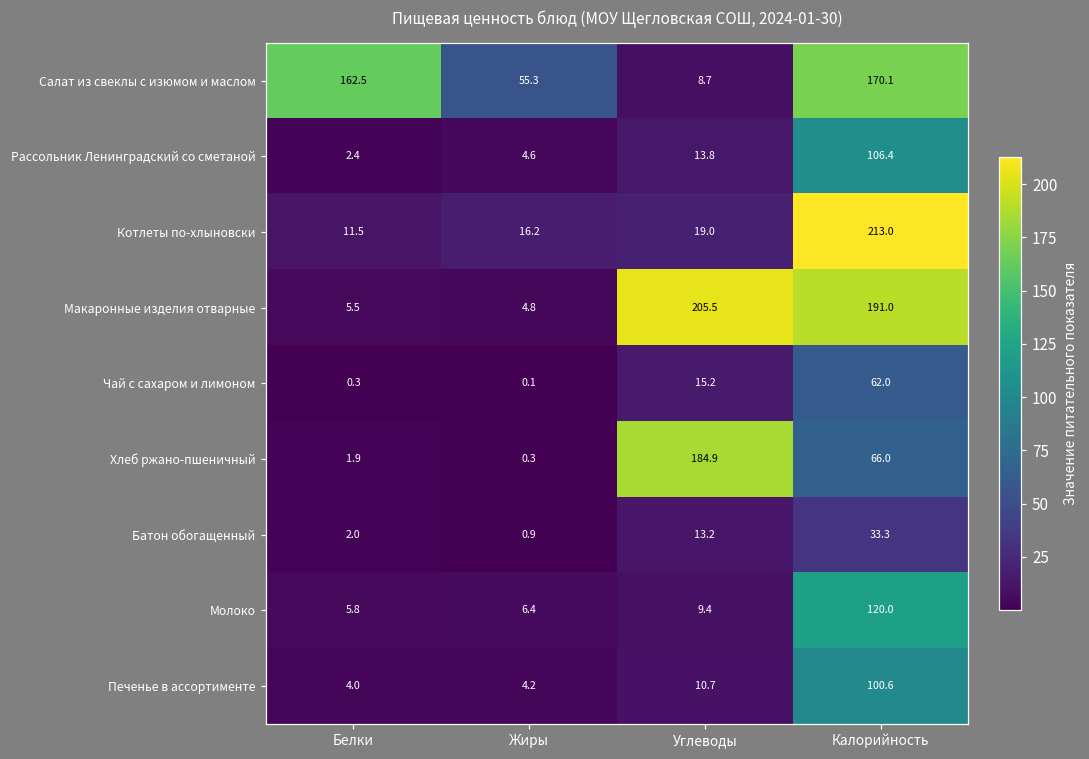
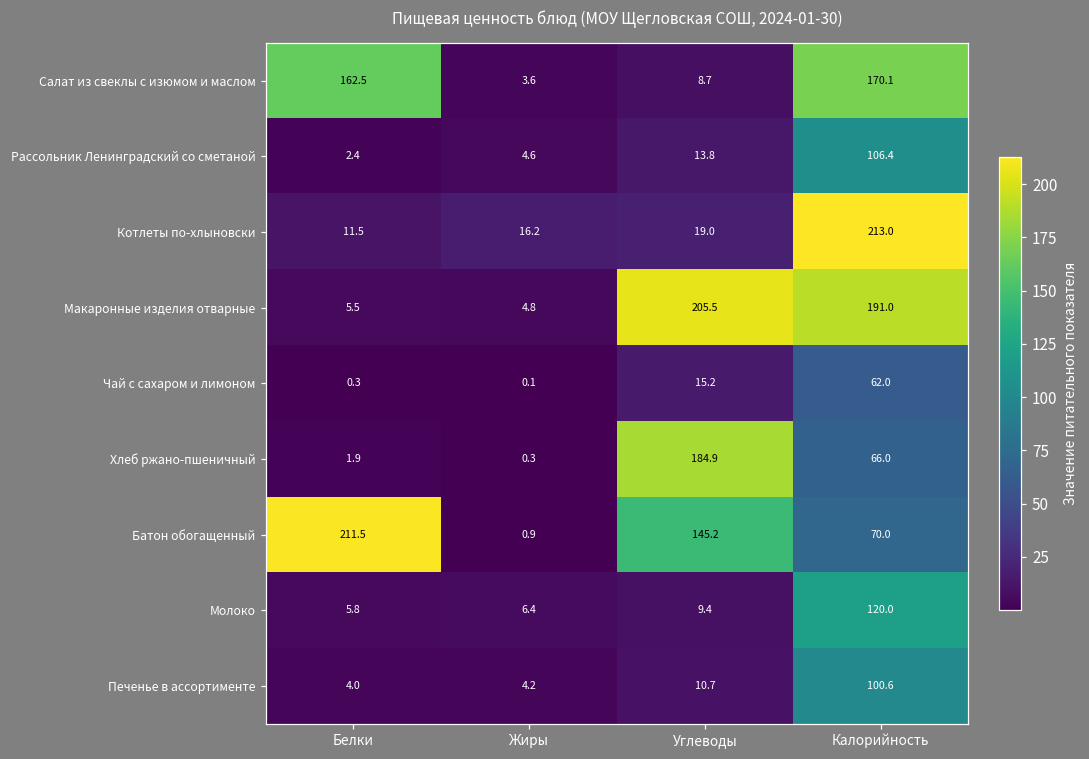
  {
    "Салат из свеклы с изюмом и маслом": {
      "Белки": 162.5,
-     "Жиры": 55.3,
+     "Жиры": 3.6,
      "Углеводы": 8.7,
      "Калорийность": 170.1
    },
    "Рассольник Ленинградский со сметаной": {
      "Белки": 2.4,
      "Жиры": 4.6,
      "Углеводы": 13.8,
      "Калорийность": 106.4
    },
    "Котлеты по-хлыновски": {
      "Белки": 11.5,
      "Жиры": 16.2,
      "Углеводы": 19.0,
      "Калорийность": 213.0
    },
    "Макаронные изделия отварные": {
      "Белки": 5.5,
      "Жиры": 4.8,
      "Углеводы": 205.5,
      "Калорийность": 191.0
    },
    "Чай с сахаром и лимоном": {
      "Белки": 0.3,
      "Жиры": 0.1,
      "Углеводы": 15.2,
      "Калорийность": 62.0
    },
    "Хлеб ржано-пшеничный": {
      "Белки": 1.9,
      "Жиры": 0.3,
      "Углеводы": 184.9,
      "Калорийность": 66.0
    },
    "Батон обогащенный": {
-     "Белки": 2.0,
+     "Белки": 211.5,
      "Жиры": 0.9,
-     "Углеводы": 13.2,
-     "Калорийность": 33.3
+     "Углеводы": 145.2,
+     "Калорийность": 70.0
    },
    "Молоко": {
      "Белки": 5.8,
      "Жиры": 6.4,
      "Углеводы": 9.4,
      "Калорийность": 120.0
    },
    "Печенье в ассортименте": {
      "Белки": 4.0,
      "Жиры": 4.2,
      "Углеводы": 10.7,
      "Калорийность": 100.6
    }
  }
